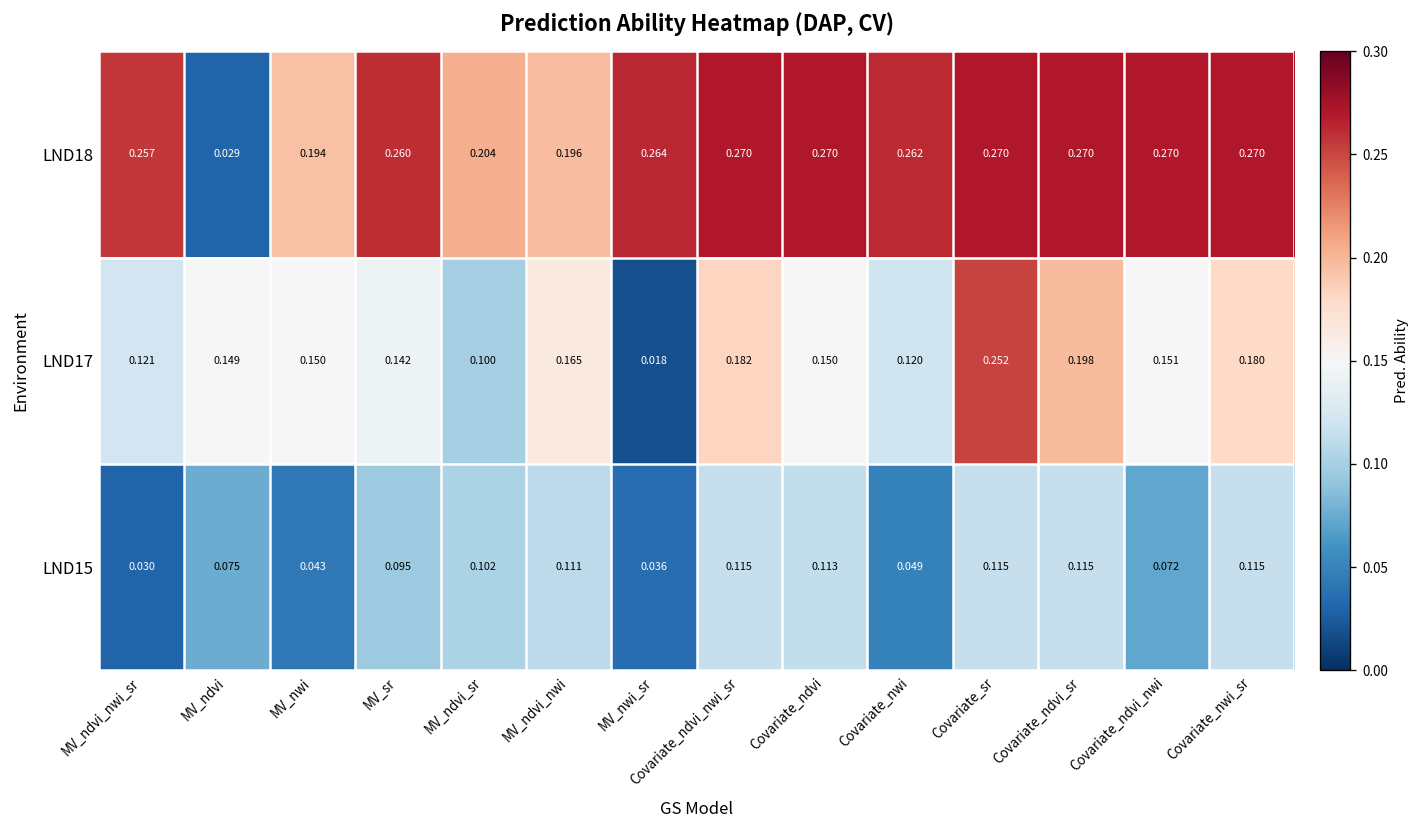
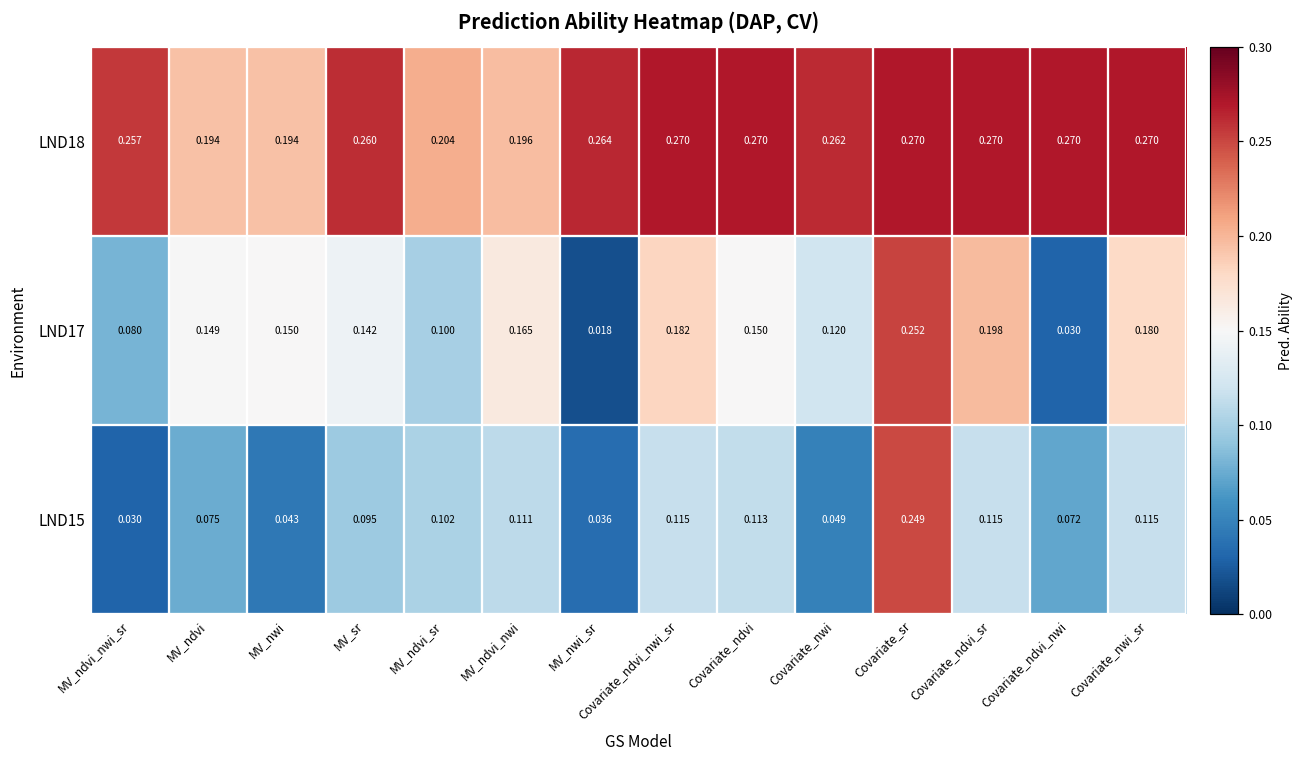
  {
    "LND18": {
      "MV_ndvi_nwi_sr": 0.257,
-     "MV_ndvi": 0.029,
+     "MV_ndvi": 0.194,
      "MV_nwi": 0.194,
      "MV_sr": 0.260,
      "MV_ndvi_sr": 0.204,
      "MV_ndvi_nwi": 0.196,
      "MV_nwi_sr": 0.264,
      "Covariate_ndvi_nwi_sr": 0.270,
      "Covariate_ndvi": 0.270,
      "Covariate_nwi": 0.262,
      "Covariate_sr": 0.270,
      "Covariate_ndvi_sr": 0.270,
      "Covariate_ndvi_nwi": 0.270,
      "Covariate_nwi_sr": 0.270
    },
    "LND17": {
-     "MV_ndvi_nwi_sr": 0.121,
+     "MV_ndvi_nwi_sr": 0.080,
      "MV_ndvi": 0.149,
      "MV_nwi": 0.150,
      "MV_sr": 0.142,
      "MV_ndvi_sr": 0.100,
      "MV_ndvi_nwi": 0.165,
      "MV_nwi_sr": 0.018,
      "Covariate_ndvi_nwi_sr": 0.182,
      "Covariate_ndvi": 0.150,
      "Covariate_nwi": 0.120,
      "Covariate_sr": 0.252,
      "Covariate_ndvi_sr": 0.198,
-     "Covariate_ndvi_nwi": 0.151,
+     "Covariate_ndvi_nwi": 0.030,
      "Covariate_nwi_sr": 0.180
    },
    "LND15": {
      "MV_ndvi_nwi_sr": 0.030,
      "MV_ndvi": 0.075,
      "MV_nwi": 0.043,
      "MV_sr": 0.095,
      "MV_ndvi_sr": 0.102,
      "MV_ndvi_nwi": 0.111,
      "MV_nwi_sr": 0.036,
      "Covariate_ndvi_nwi_sr": 0.115,
      "Covariate_ndvi": 0.113,
      "Covariate_nwi": 0.049,
-     "Covariate_sr": 0.115,
+     "Covariate_sr": 0.249,
      "Covariate_ndvi_sr": 0.115,
      "Covariate_ndvi_nwi": 0.072,
      "Covariate_nwi_sr": 0.115
    }
  }
